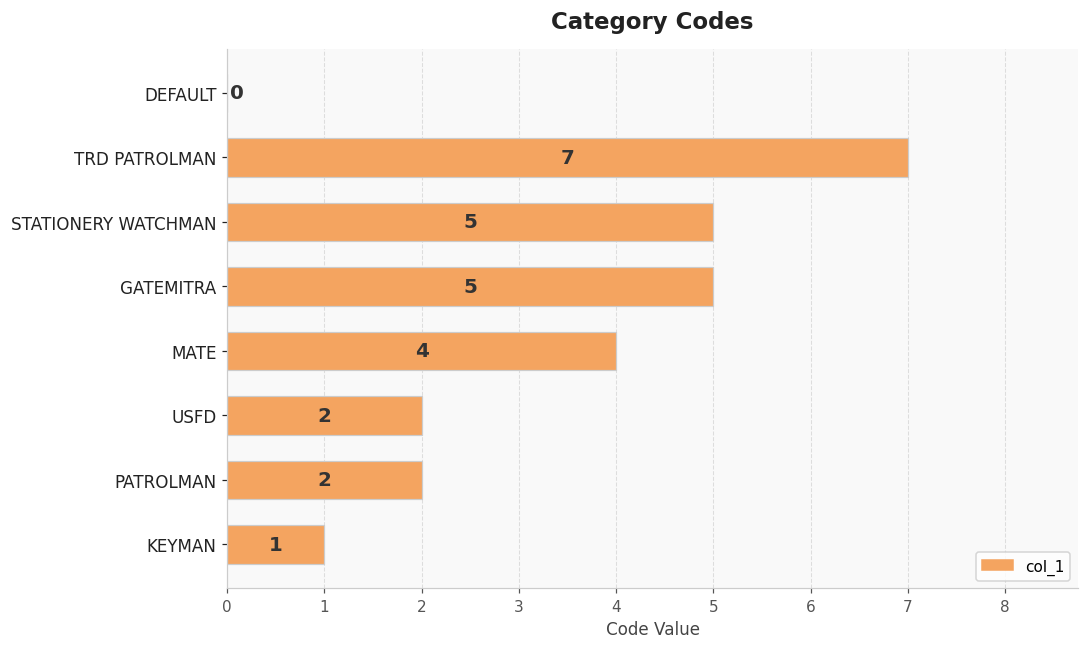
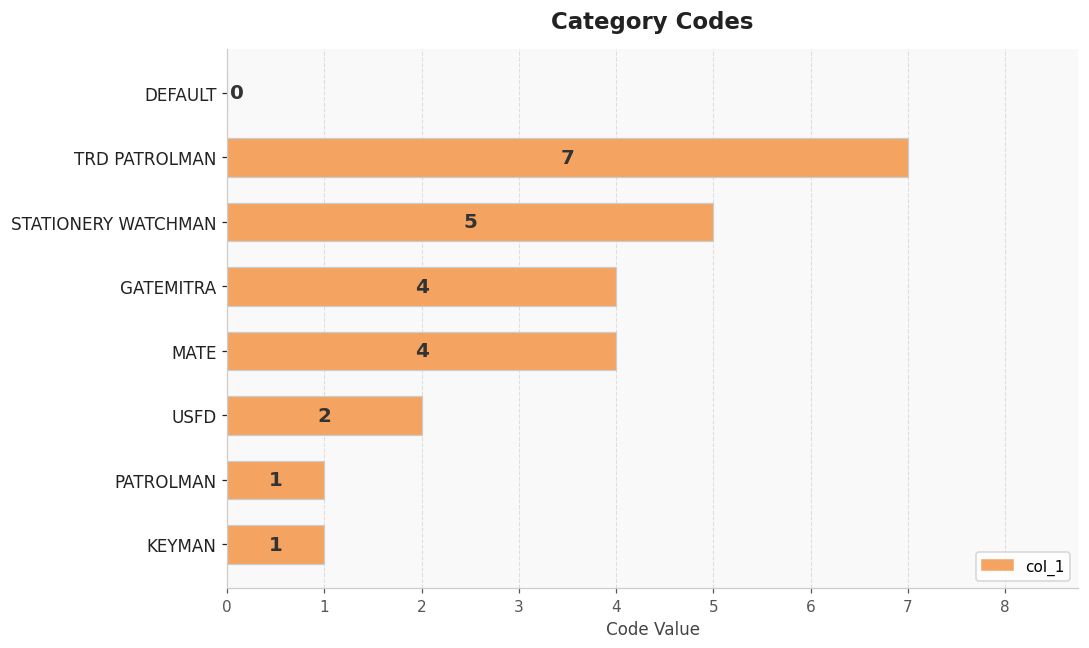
  {
    "DEFAULT": 0,
    "TRD PATROLMAN": 7,
    "STATIONERY WATCHMAN": 5,
-   "GATEMITRA": 5,
+   "GATEMITRA": 4,
    "MATE": 4,
    "USFD": 2,
-   "PATROLMAN": 2,
+   "PATROLMAN": 1,
    "KEYMAN": 1
  }
